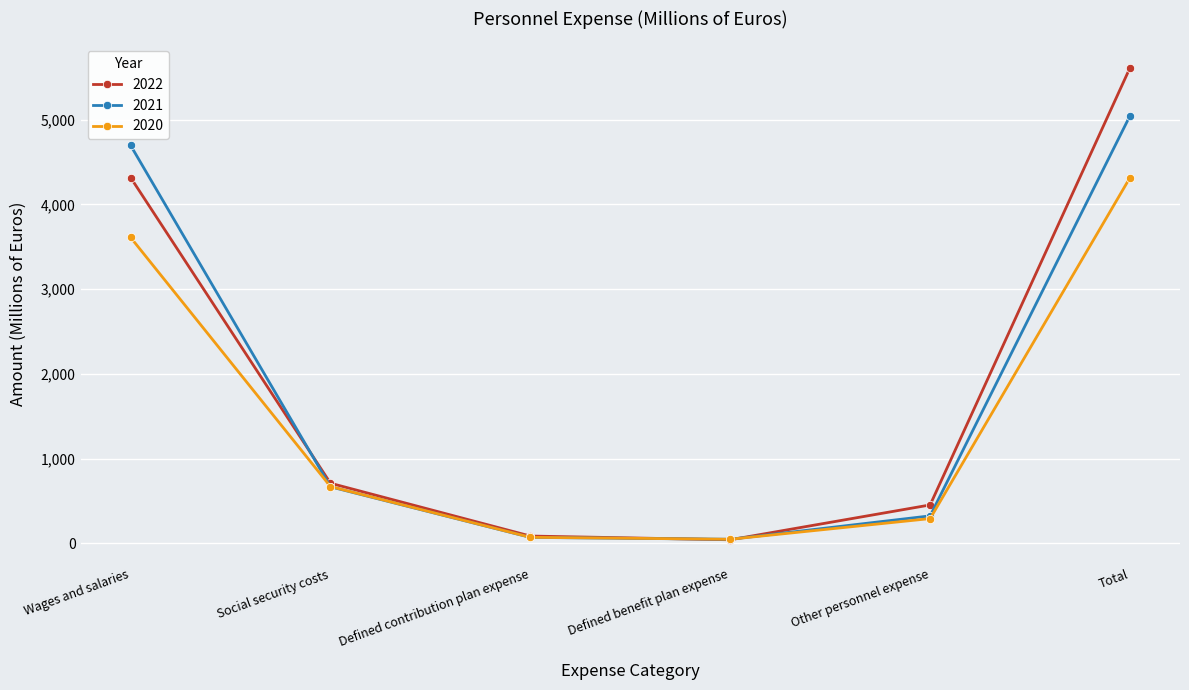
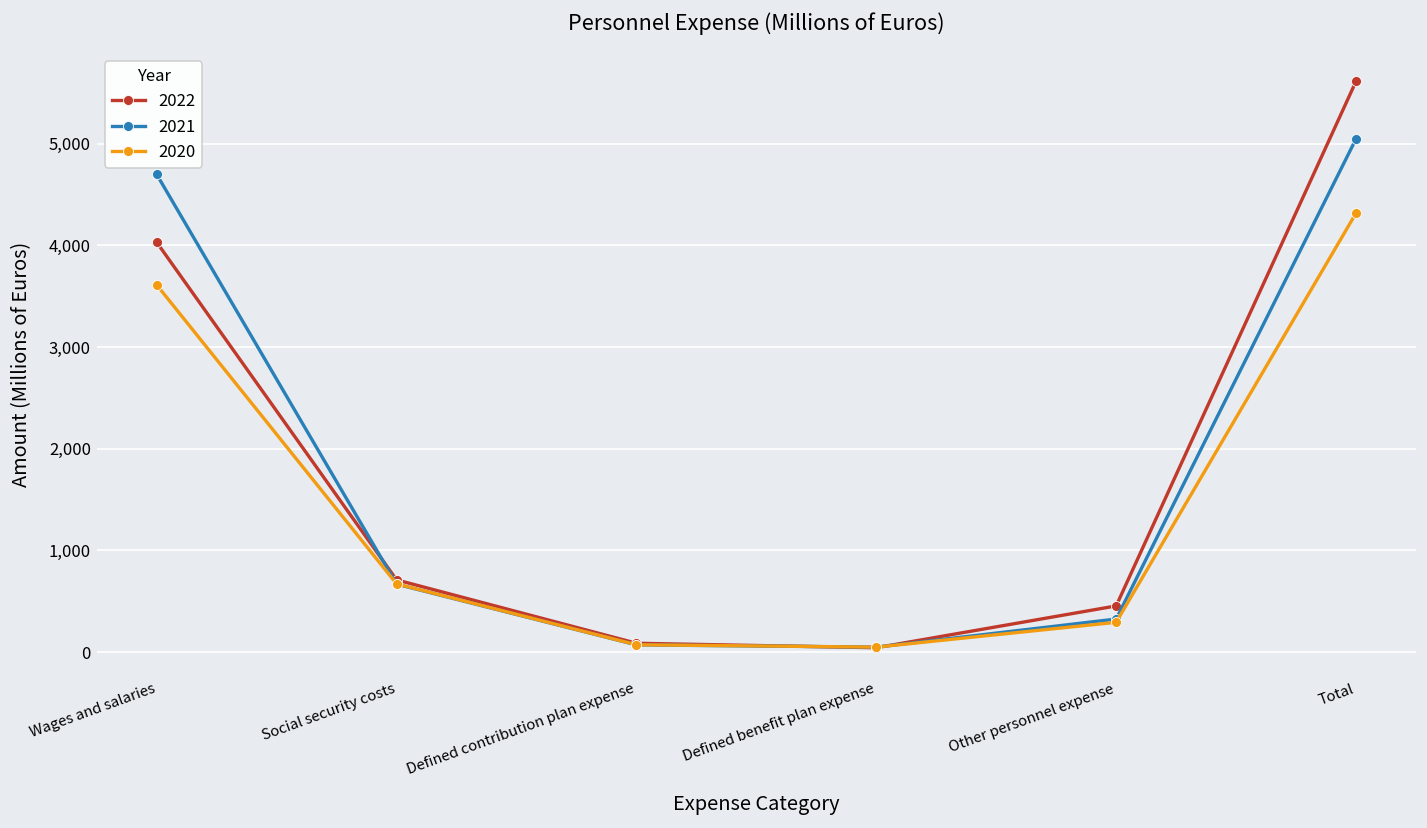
  {
    "2022": {
-     "Wages and salaries": "4,300",
+     "Wages and salaries": "4,000",
      "Social security costs": "700",
      "Other personnel expense": "500",
      "Total": "5,600"
    },
    "2021": {
      "Wages and salaries": "4,700",
      "Other personnel expense": "300",
      "Total": "5,000"
    },
    "2020": {
      "Wages and salaries": "3,600",
      "Other personnel expense": "300",
      "Total": "4,300"
    }
  }
